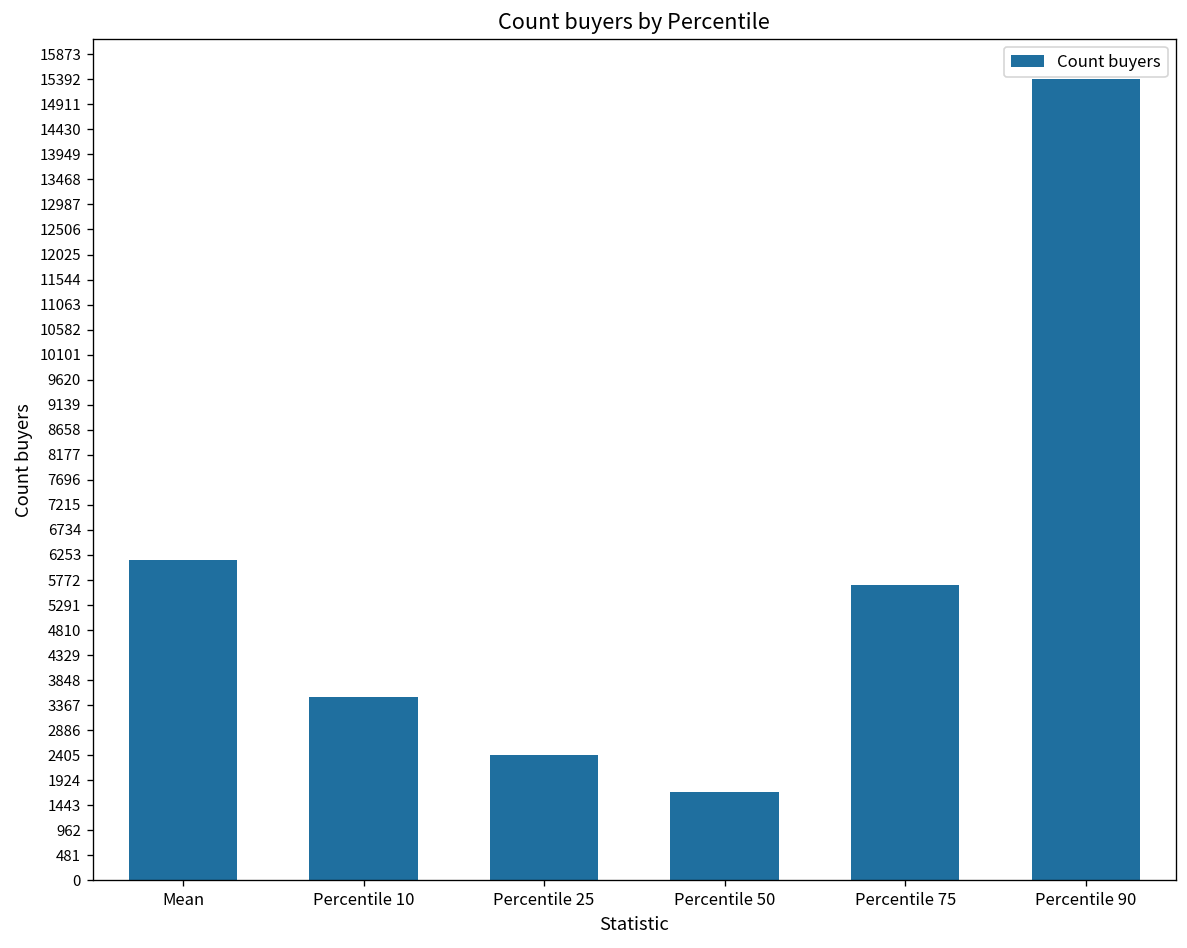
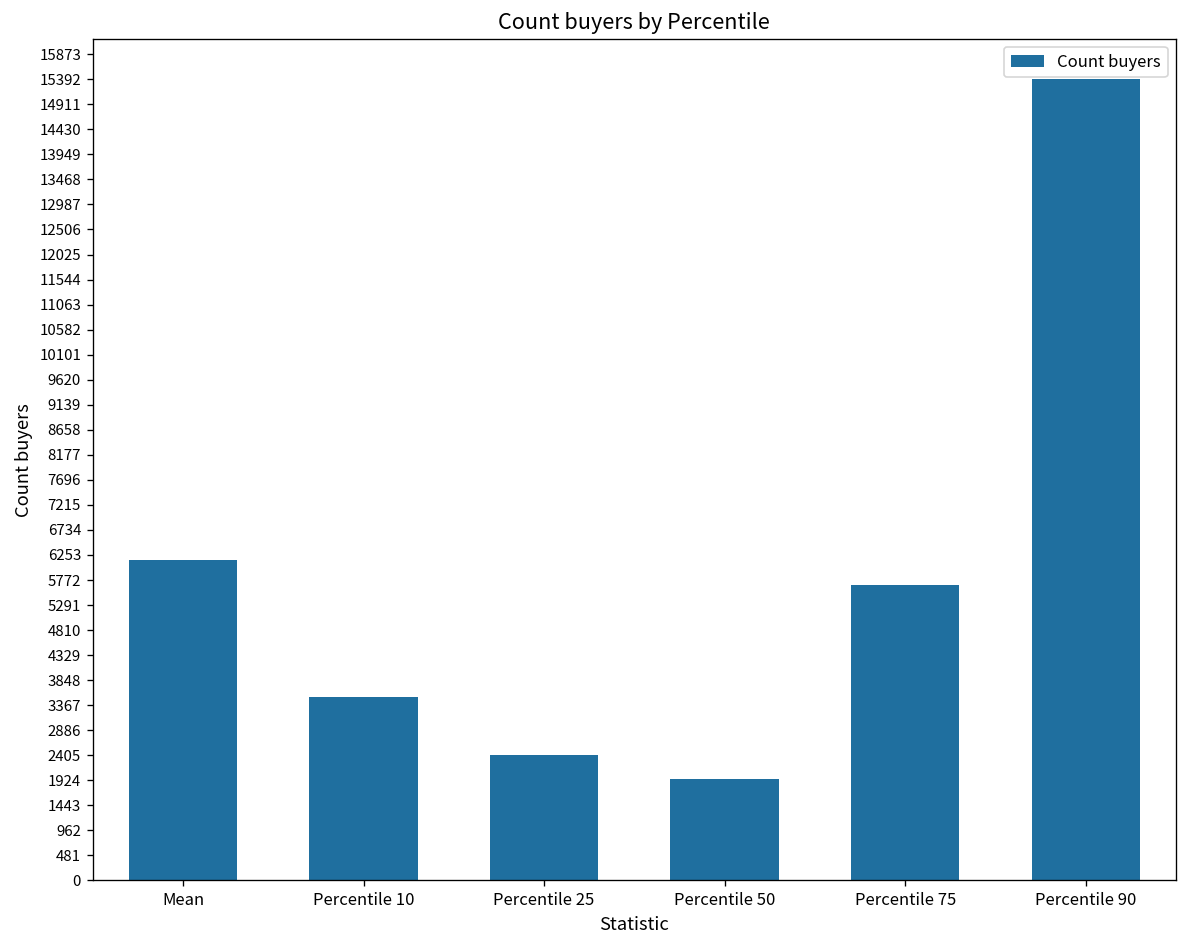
  {
    "Mean": 6200,
    "Percentile 10": 3500,
    "Percentile 25": 2400,
-   "Percentile 50": 1700,
+   "Percentile 50": 1900,
    "Percentile 75": 5700,
    "Percentile 90": 15400
  }
